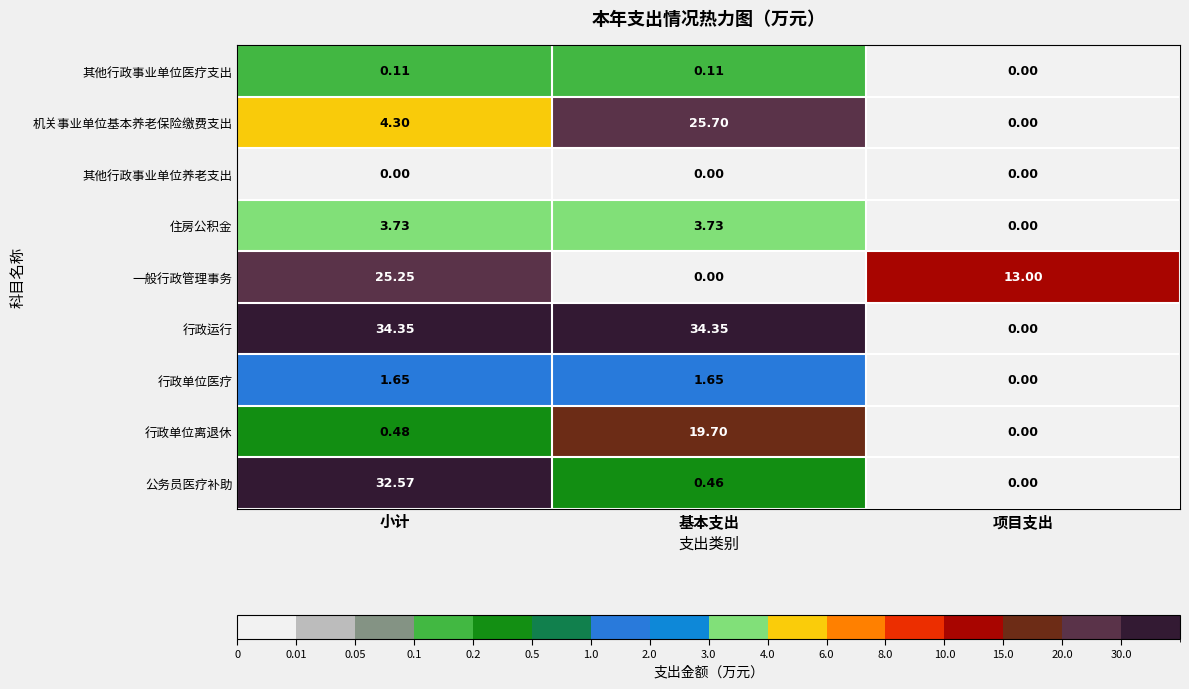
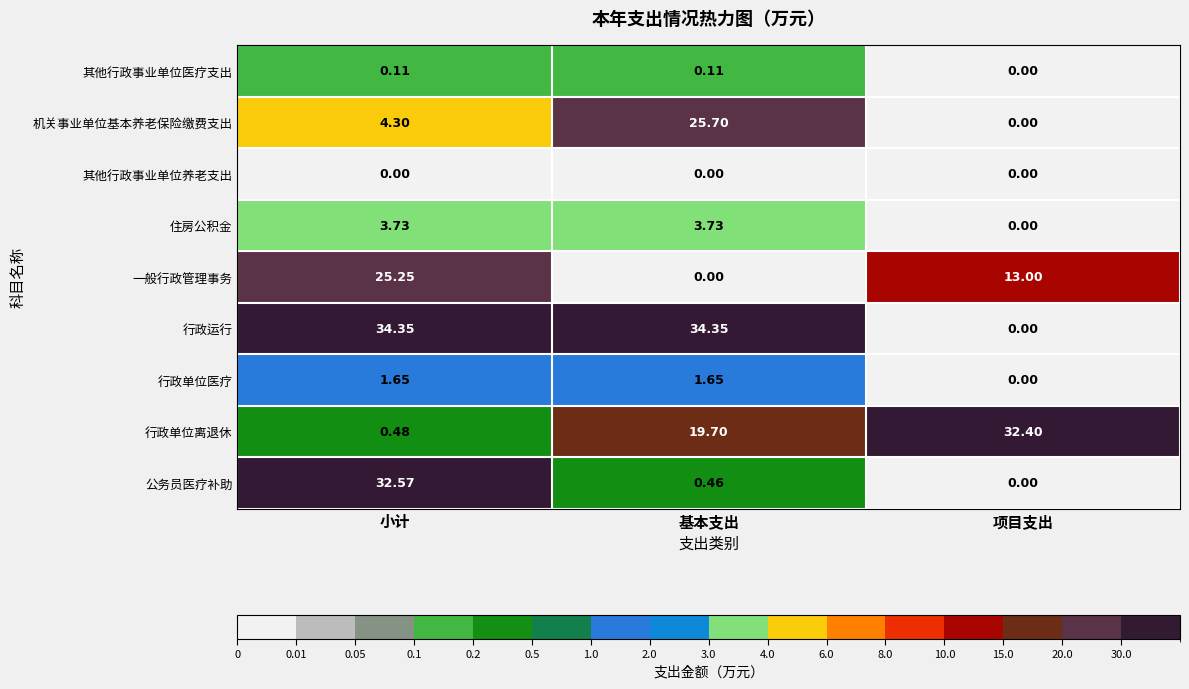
  {
    "其他行政事业单位医疗支出": {
      "小计": 0.11,
      "基本支出": 0.11,
      "项目支出": 0.00
    },
    "机关事业单位基本养老保险缴费支出": {
      "小计": 4.30,
      "基本支出": 25.70,
      "项目支出": 0.00
    },
    "其他行政事业单位养老支出": {
      "小计": 0.00,
      "基本支出": 0.00,
      "项目支出": 0.00
    },
    "住房公积金": {
      "小计": 3.73,
      "基本支出": 3.73,
      "项目支出": 0.00
    },
    "一般行政管理事务": {
      "小计": 25.25,
      "基本支出": 0.00,
      "项目支出": 13.00
    },
    "行政运行": {
      "小计": 34.35,
      "基本支出": 34.35,
      "项目支出": 0.00
    },
    "行政单位医疗": {
      "小计": 1.65,
      "基本支出": 1.65,
      "项目支出": 0.00
    },
    "行政单位离退休": {
      "小计": 0.48,
      "基本支出": 19.70,
-     "项目支出": 0.00
+     "项目支出": 32.40
    },
    "公务员医疗补助": {
      "小计": 32.57,
      "基本支出": 0.46,
      "项目支出": 0.00
    }
  }
